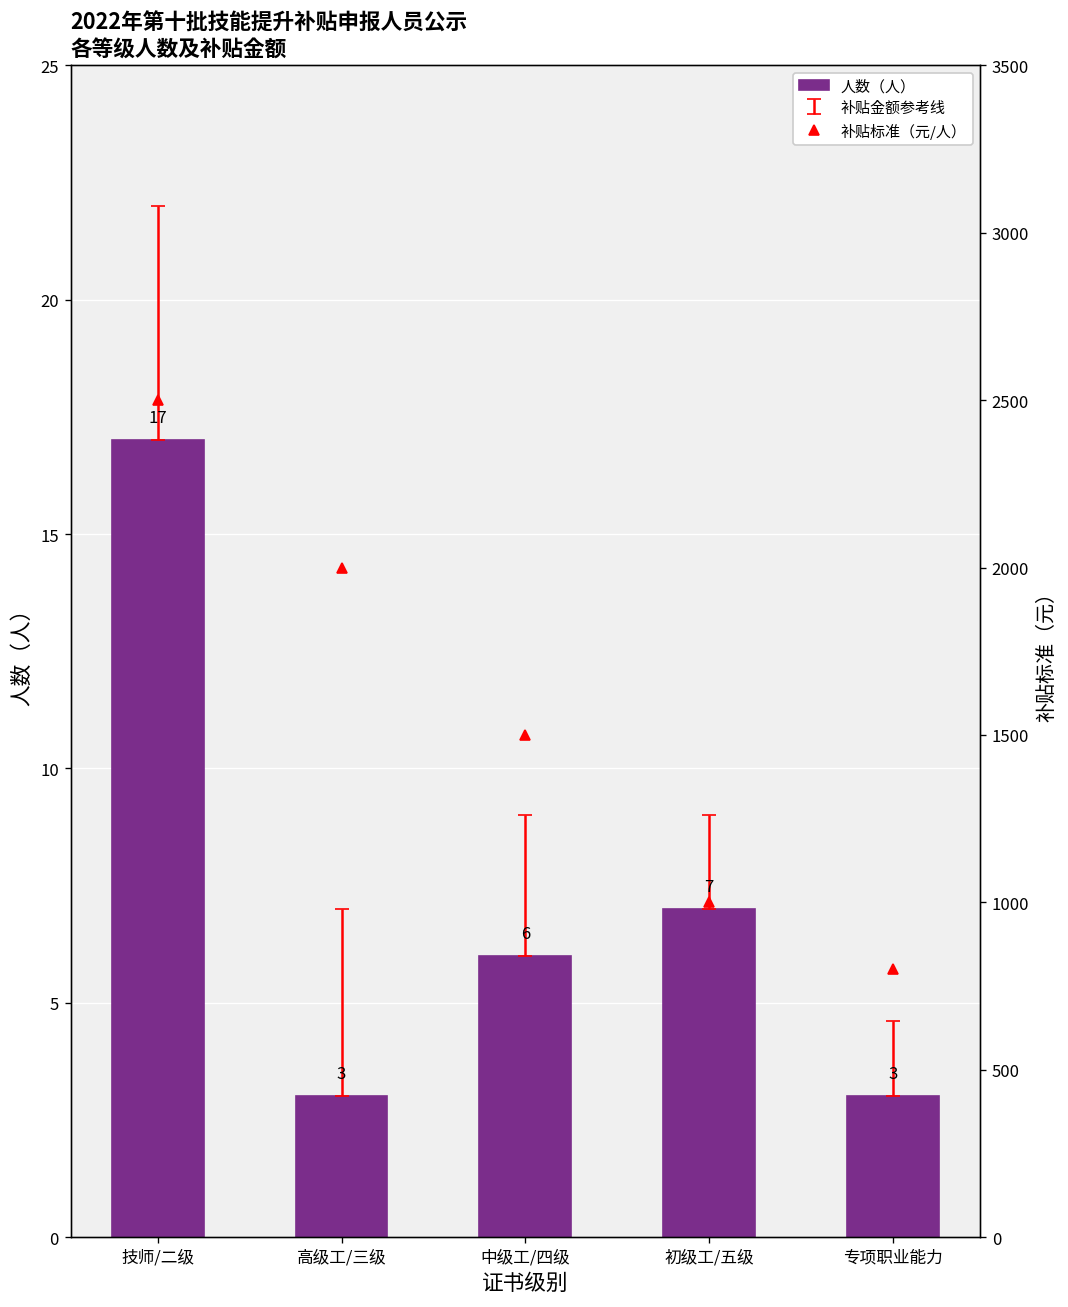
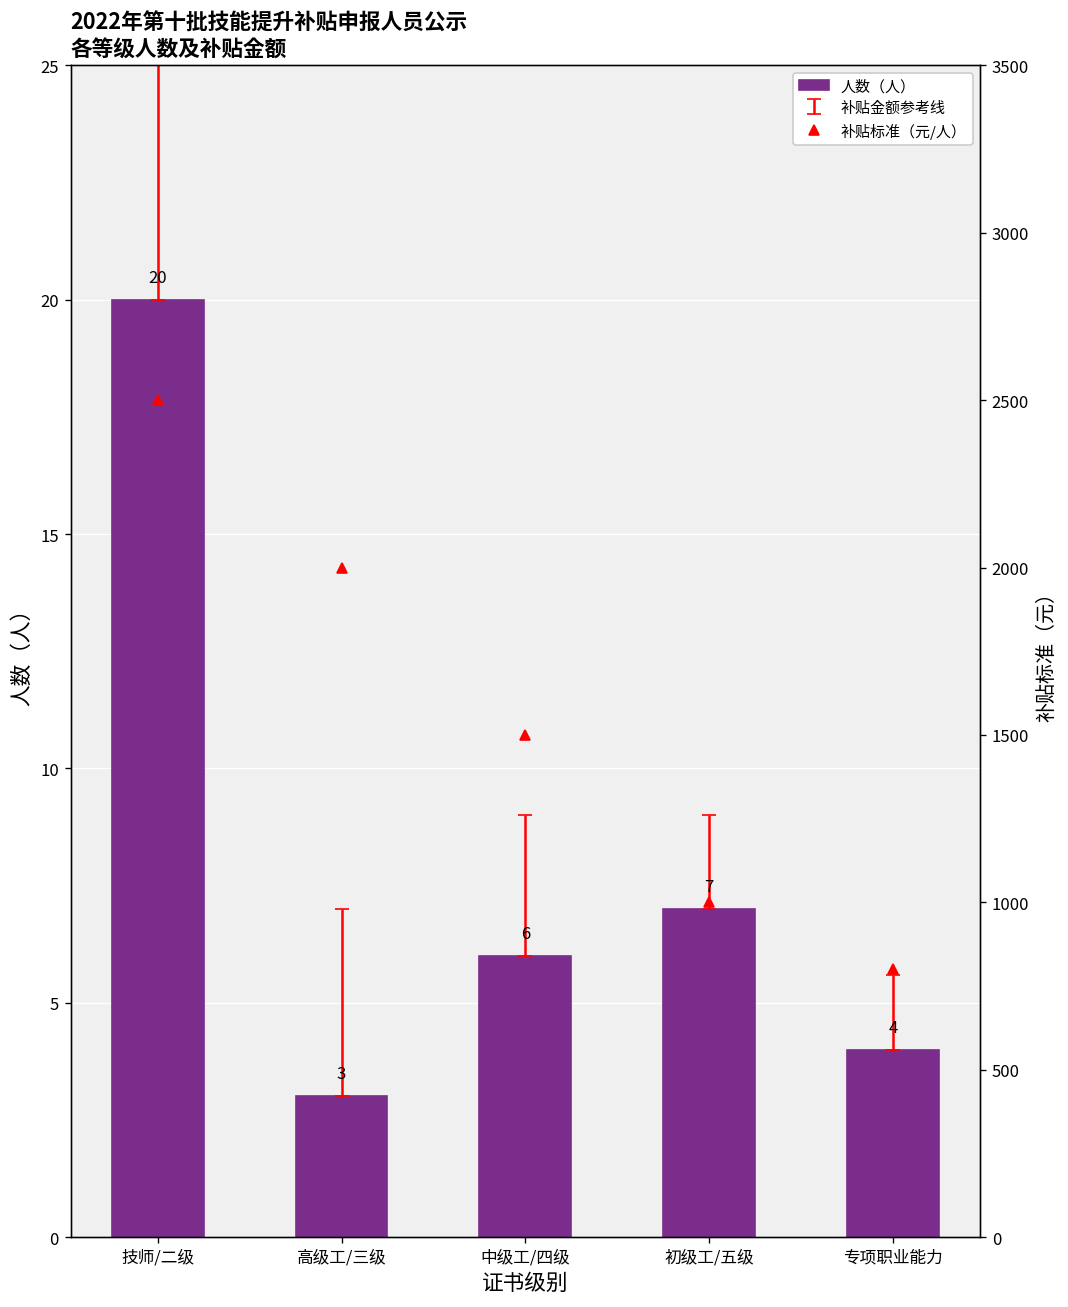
  {
    "人数（人）": {
-     "技师/二级": 17,
+     "技师/二级": 20,
      "高级工/三级": 3,
      "中级工/四级": 6,
      "初级工/五级": 7,
-     "专项职业能力": 3
+     "专项职业能力": 4
    }
  }
